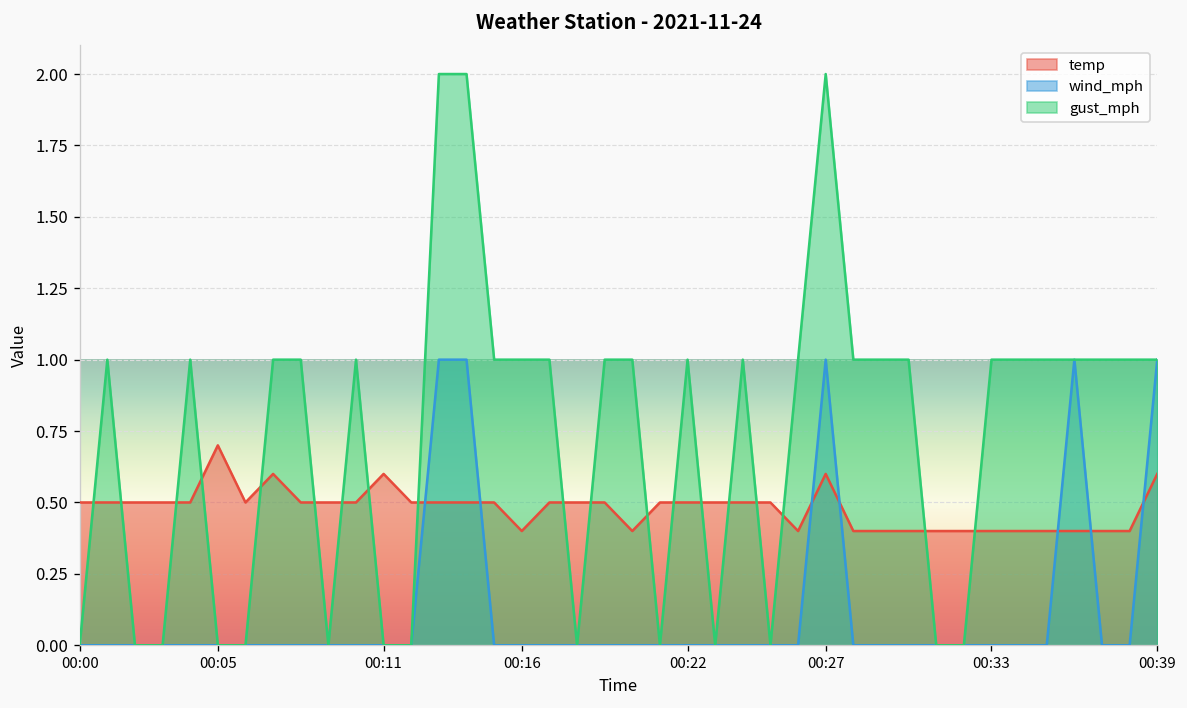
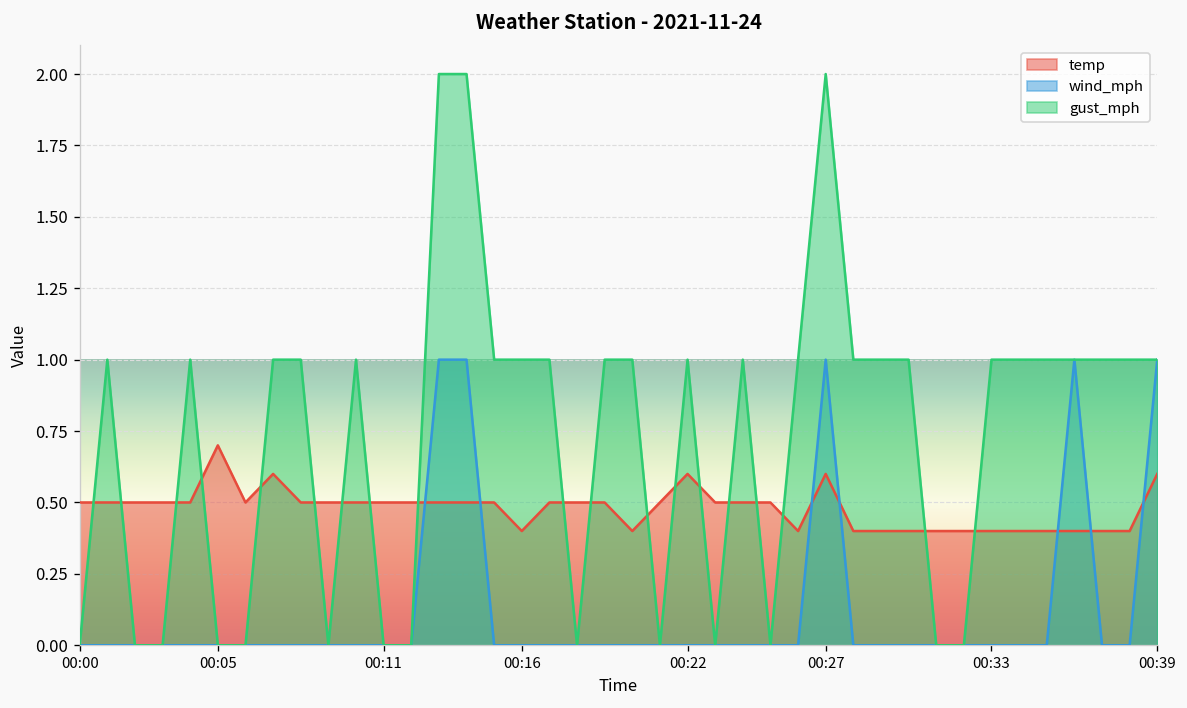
  {
    "temp": {
      "00:00": 0.5,
      "00:05": 0.7,
-     "00:11": 0.6,
+     "00:11": 0.5,
      "00:16": 0.4,
-     "00:22": 0.5,
+     "00:22": 0.6,
      "00:27": 0.6,
      "00:33": 0.4,
      "00:39": 0.6
    },
    "wind_mph": {
      "00:16": 0.0,
      "00:22": 0.0,
      "00:27": 1.0,
      "00:33": 0.0
    },
    "gust_mph": {
      "00:16": 1.0,
      "00:22": 1.0,
      "00:27": 2.0,
      "00:33": 1.0
    }
  }
